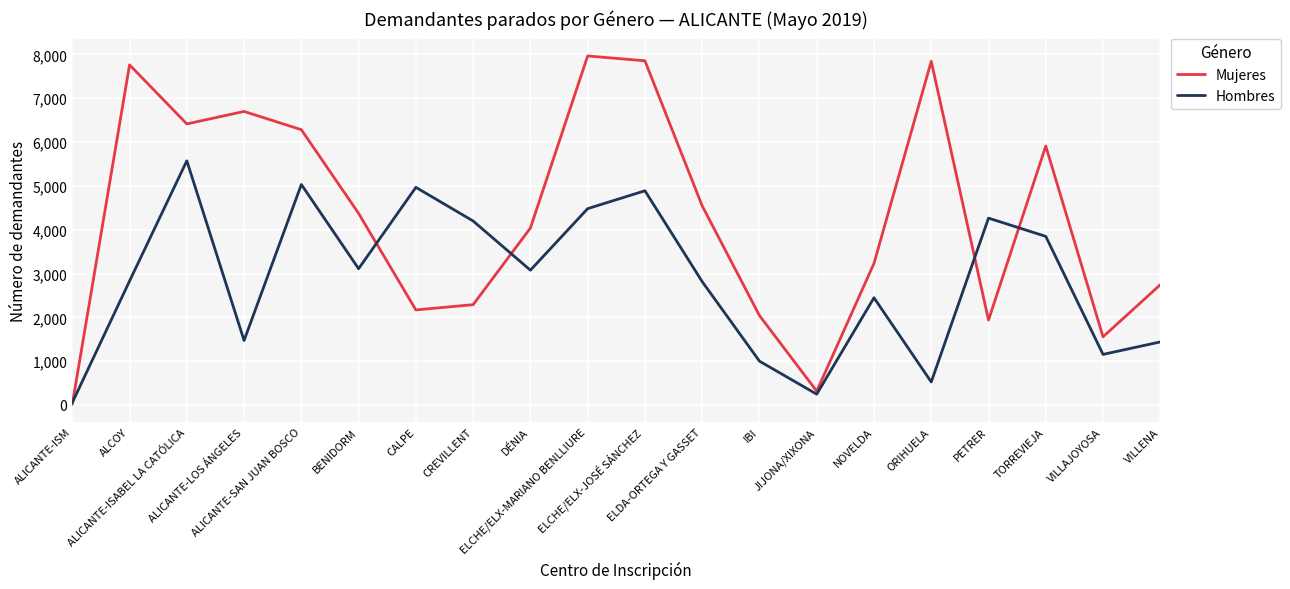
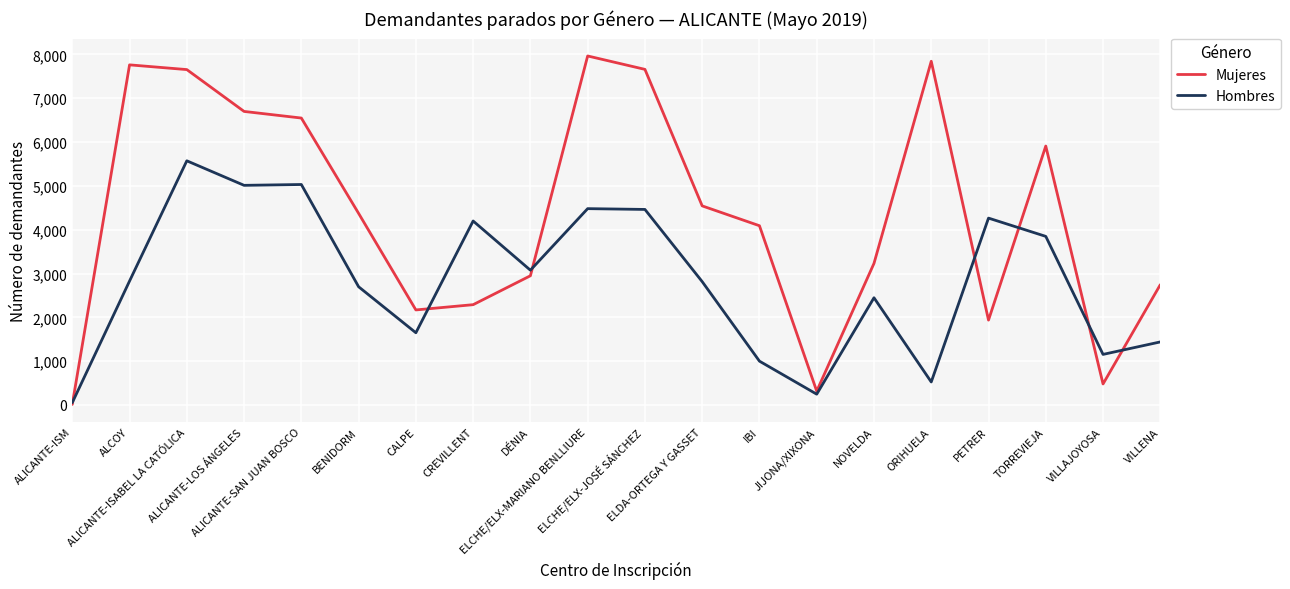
  {
    "Mujeres": {
      "ALCOY": "7,800",
-     "ALICANTE-ISABEL LA CATÓLICA": "6,400",
+     "ALICANTE-ISABEL LA CATÓLICA": "7,700",
      "ALICANTE-LOS ÁNGELES": "6,700",
-     "ALICANTE-SAN JUAN BOSCO": "6,300",
+     "ALICANTE-SAN JUAN BOSCO": "6,500",
      "BENIDORM": "4,400",
      "CALPE": "2,200",
      "CREVILLENT": "2,300",
-     "DÉNIA": "4,000",
+     "DÉNIA": "2,900",
      "ELCHE/ELX-MARIANO BENLLIURE": "8,000",
-     "ELCHE/ELX-JOSÉ SÁNCHEZ": "7,900",
+     "ELCHE/ELX-JOSÉ SÁNCHEZ": "7,700",
      "ELDA-ORTEGA Y GASSET": "4,500",
-     "IBI": "2,000",
+     "IBI": "4,100",
      "JIJONA/XIXONA": "300",
      "NOVELDA": "3,200",
      "ORIHUELA": "7,800",
      "PETRER": "1,900",
      "TORREVIEJA": "5,900",
-     "VILLAJOYOSA": "1,600",
+     "VILLAJOYOSA": "500",
      "VILLENA": "2,700"
    },
    "Hombres": {
      "ALCOY": "2,800",
      "ALICANTE-ISABEL LA CATÓLICA": "5,600",
-     "ALICANTE-LOS ÁNGELES": "1,500",
+     "ALICANTE-LOS ÁNGELES": "5,000",
      "ALICANTE-SAN JUAN BOSCO": "5,000",
-     "BENIDORM": "3,100",
-     "CALPE": "5,000",
+     "BENIDORM": "2,700",
+     "CALPE": "1,600",
      "CREVILLENT": "4,200",
      "DÉNIA": "3,100",
      "ELCHE/ELX-MARIANO BENLLIURE": "4,500",
-     "ELCHE/ELX-JOSÉ SÁNCHEZ": "4,900",
+     "ELCHE/ELX-JOSÉ SÁNCHEZ": "4,500",
      "ELDA-ORTEGA Y GASSET": "2,800",
      "IBI": "1,000",
      "JIJONA/XIXONA": "200",
      "NOVELDA": "2,400",
      "ORIHUELA": "500",
      "PETRER": "4,300",
      "TORREVIEJA": "3,800",
      "VILLAJOYOSA": "1,200",
      "VILLENA": "1,400"
    }
  }
